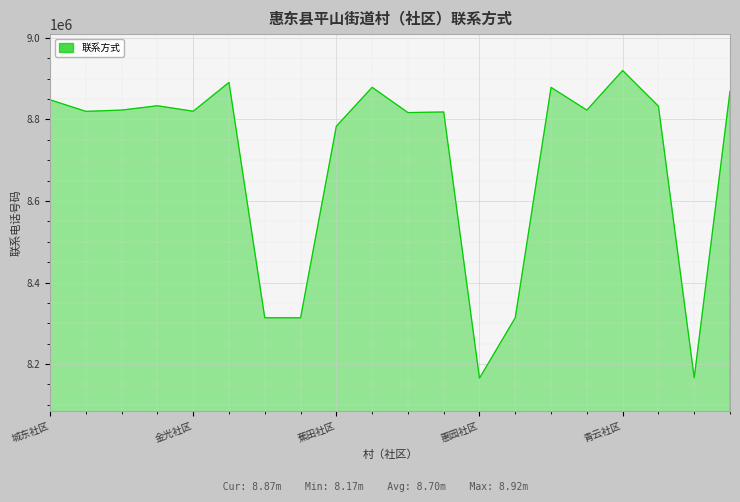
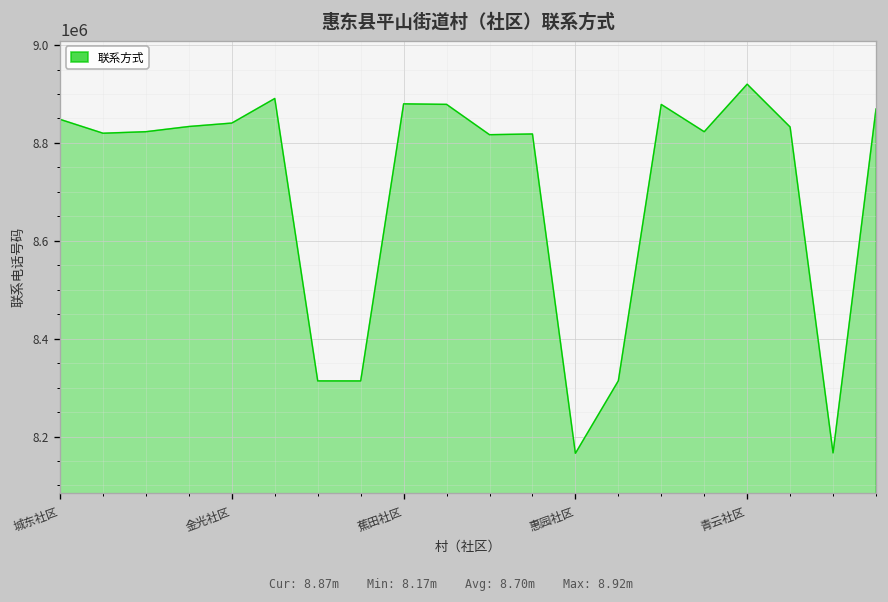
  {
    "城东社区": 8850000,
-   "金光社区": 8820000,
-   "蕉田社区": 8780000,
+   "金光社区": 8840000,
+   "蕉田社区": 8880000,
    "惠园社区": 8170000,
    "青云社区": 8920000
  }
